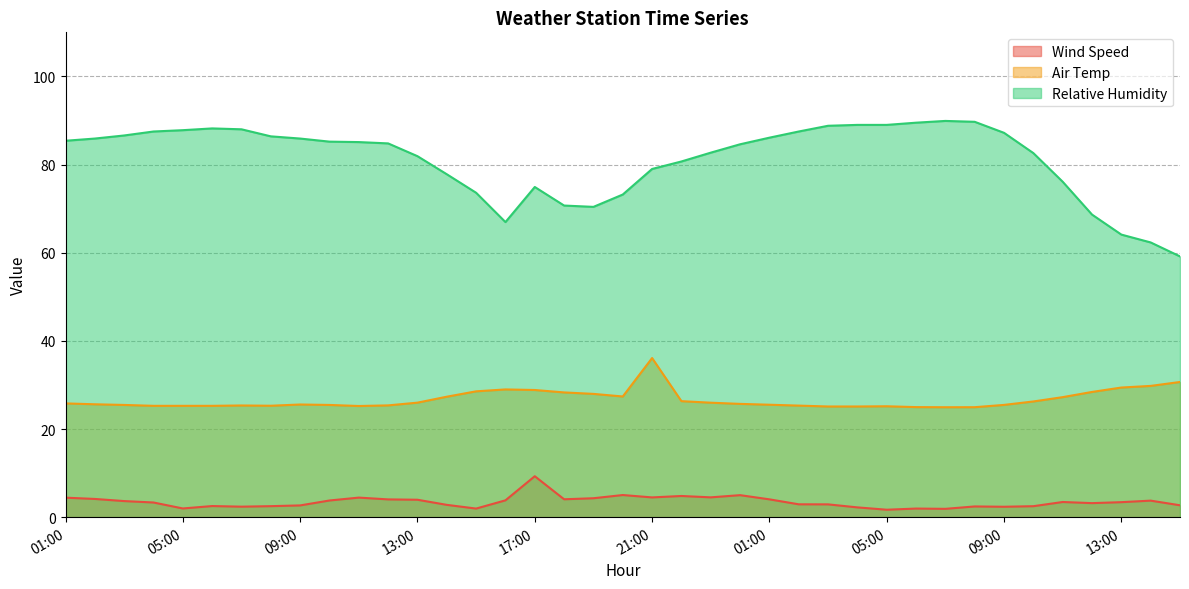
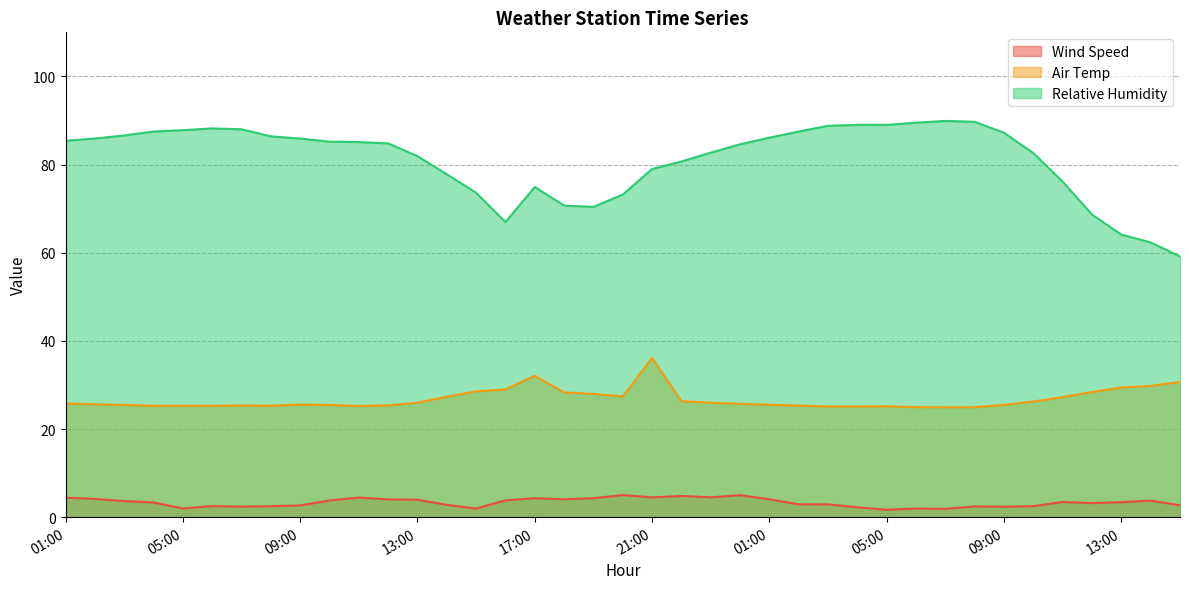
  {
    "Wind Speed": {
-     "17:00": 9,
+     "17:00": 4,
      "21:00": 4
    },
    "Air Temp": {
-     "17:00": 29,
+     "17:00": 32,
      "21:00": 36
    },
    "Relative Humidity": {
      "17:00": 75,
      "21:00": 79
    }
  }
